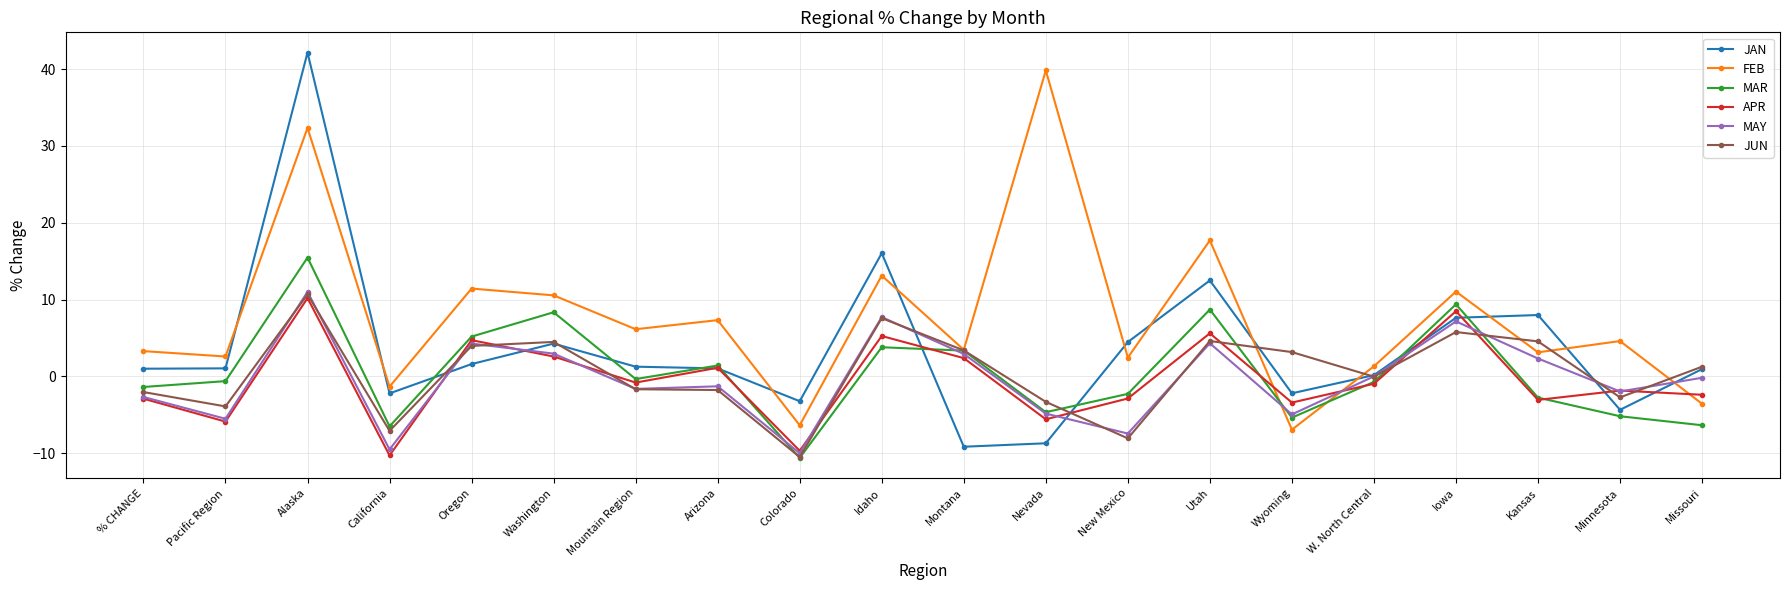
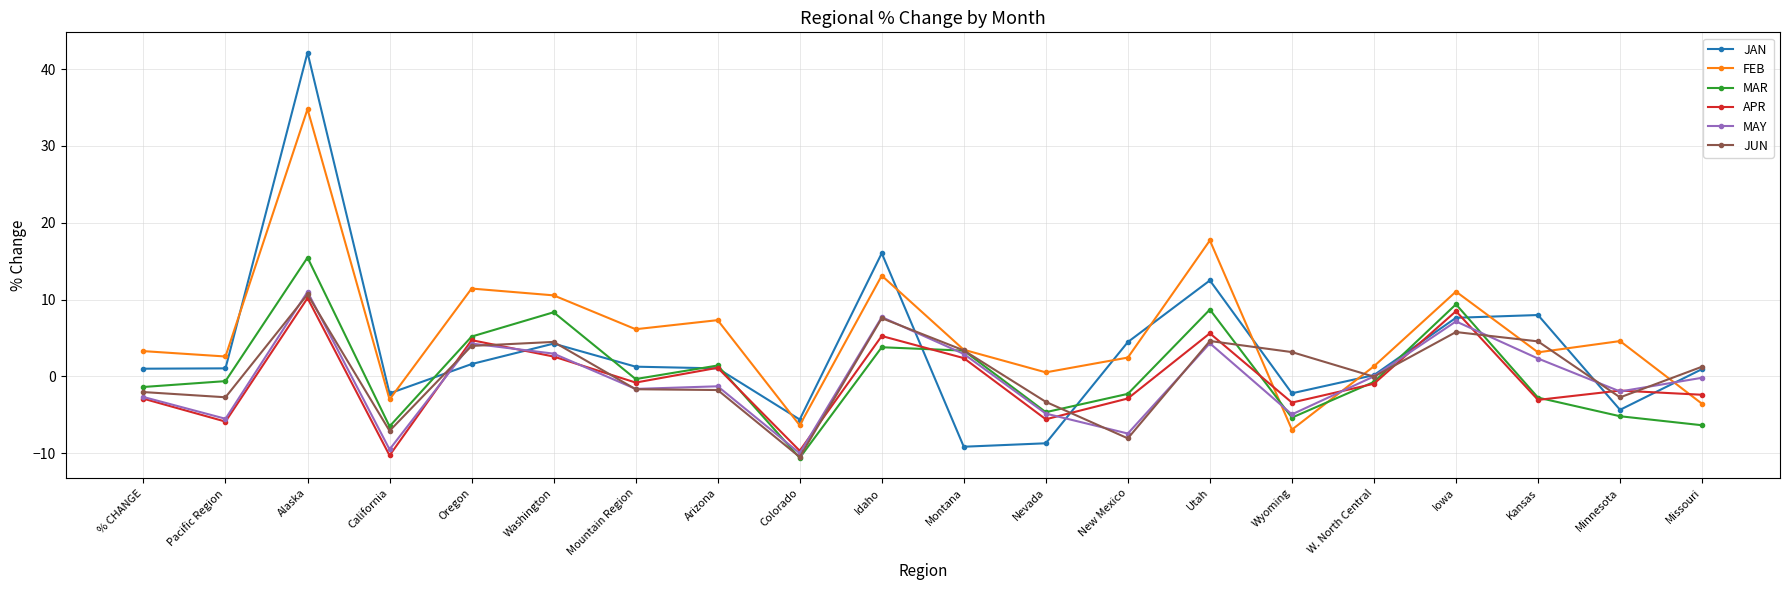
  {
    "JAN": {
      "% CHANGE": 1,
      "Pacific Region": 1,
      "Alaska": 42,
      "California": -2,
      "Oregon": 2,
      "Mountain Region": 1,
-     "Colorado": -3,
+     "Colorado": -6,
      "Idaho": 16,
      "Montana": -9,
      "Nevada": -9,
      "New Mexico": 4,
      "Utah": 12,
      "Wyoming": -2,
      "Iowa": 8,
      "Kansas": 8,
      "Minnesota": -4
    },
    "FEB": {
      "% CHANGE": 3,
      "Pacific Region": 3,
-     "Alaska": 32,
-     "California": -1,
+     "Alaska": 35,
+     "California": -3,
      "Oregon": 11,
      "Washington": 11,
      "Mountain Region": 6,
      "Arizona": 7,
      "Colorado": -6,
      "Idaho": 13,
-     "Nevada": 40,
+     "Nevada": 1,
      "New Mexico": 2,
      "Utah": 18,
      "Wyoming": -7,
      "W. North Central": 1,
      "Iowa": 11,
      "Kansas": 3,
      "Minnesota": 5,
      "Missouri": -4
    },
    "MAR": {
      "% CHANGE": -1,
      "Pacific Region": -1,
      "Alaska": 15,
      "California": -7,
      "Oregon": 5,
      "Washington": 8,
      "Mountain Region": 0,
      "Idaho": 4,
      "New Mexico": -2,
      "Utah": 9,
      "Wyoming": -5,
      "Iowa": 9,
      "Minnesota": -5,
      "Missouri": -6
    },
    "APR": {
      "Pacific Region": -6,
      "Alaska": 10,
      "California": -10,
      "Oregon": 5,
      "Washington": 3,
      "Mountain Region": -1,
      "Idaho": 5,
      "Montana": 2,
      "Nevada": -6,
      "New Mexico": -3,
      "Utah": 6,
      "Wyoming": -3,
      "Iowa": 8,
      "Missouri": -2
    },
    "MAY": {
      "Pacific Region": -6,
      "Alaska": 11,
      "California": -10,
      "Washington": 3,
      "Arizona": -1,
      "Montana": 3,
      "New Mexico": -7,
      "Wyoming": -5,
      "Iowa": 7,
      "Kansas": 2,
      "Missouri": 0
    },
    "JUN": {
      "% CHANGE": -2,
-     "Pacific Region": -4,
+     "Pacific Region": -3,
      "Alaska": 11,
      "California": -7,
      "Arizona": -2,
      "Nevada": -3,
      "New Mexico": -8,
      "Wyoming": 3,
      "Iowa": 6,
      "Kansas": 5,
      "Minnesota": -3
    }
  }
